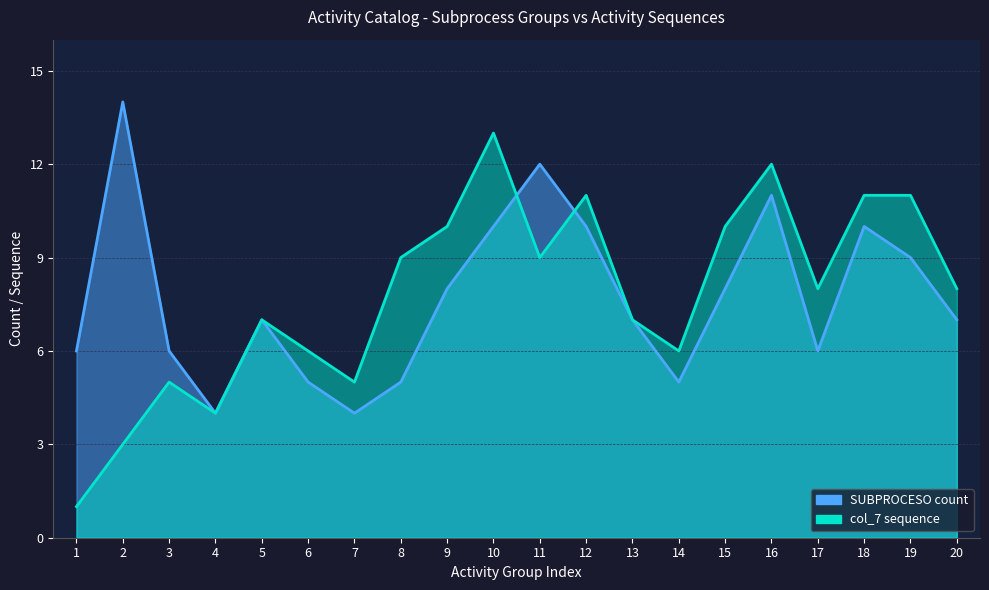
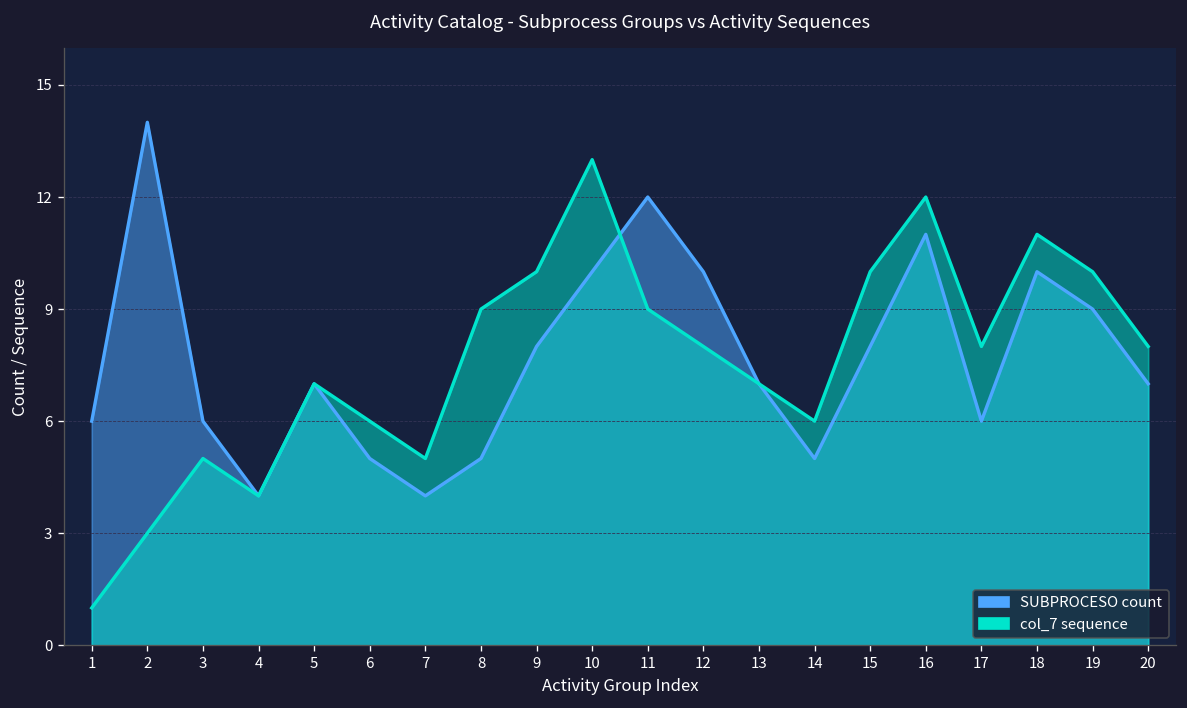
  {
    "SUBPROCESO count": {
      "1": 6,
      "2": 14,
      "3": 6,
      "6": 5,
      "7": 4,
      "8": 5,
      "9": 8,
      "10": 10,
      "11": 12,
      "12": 10,
      "14": 5,
      "15": 8,
      "16": 11,
      "17": 6,
      "18": 10,
      "19": 9,
      "20": 7
    },
    "col_7 sequence": {
      "1": 1,
      "2": 3,
      "3": 5,
      "6": 6,
      "7": 5,
      "8": 9,
      "9": 10,
      "10": 13,
      "11": 9,
-     "12": 11,
+     "12": 8,
      "14": 6,
      "15": 10,
      "16": 12,
      "17": 8,
      "18": 11,
-     "19": 11,
+     "19": 10,
      "20": 8
    }
  }
